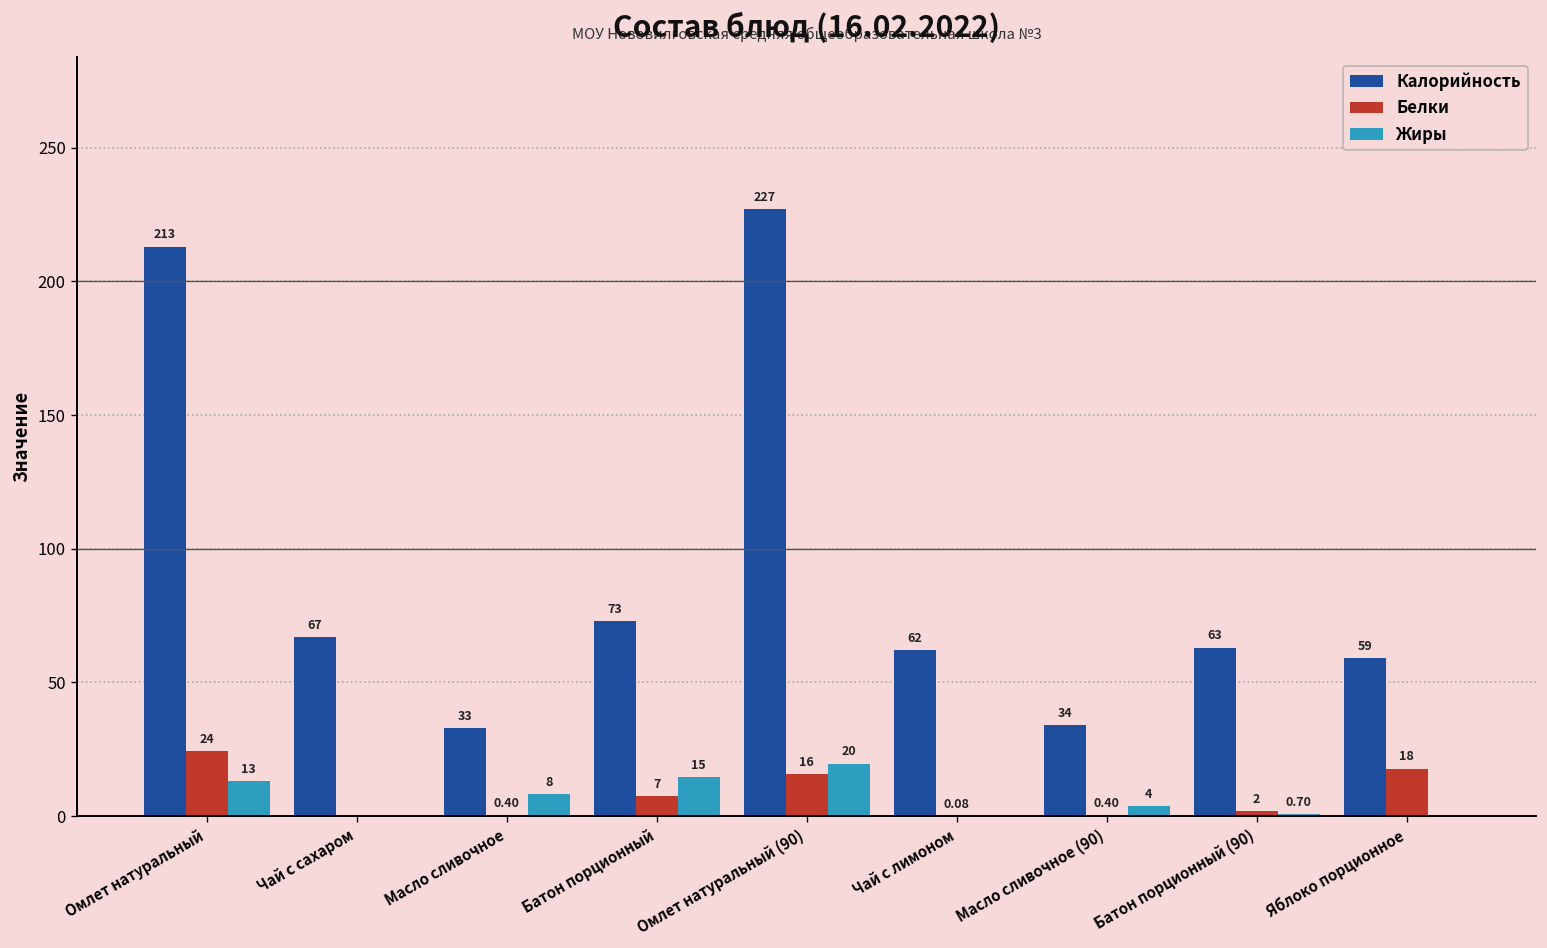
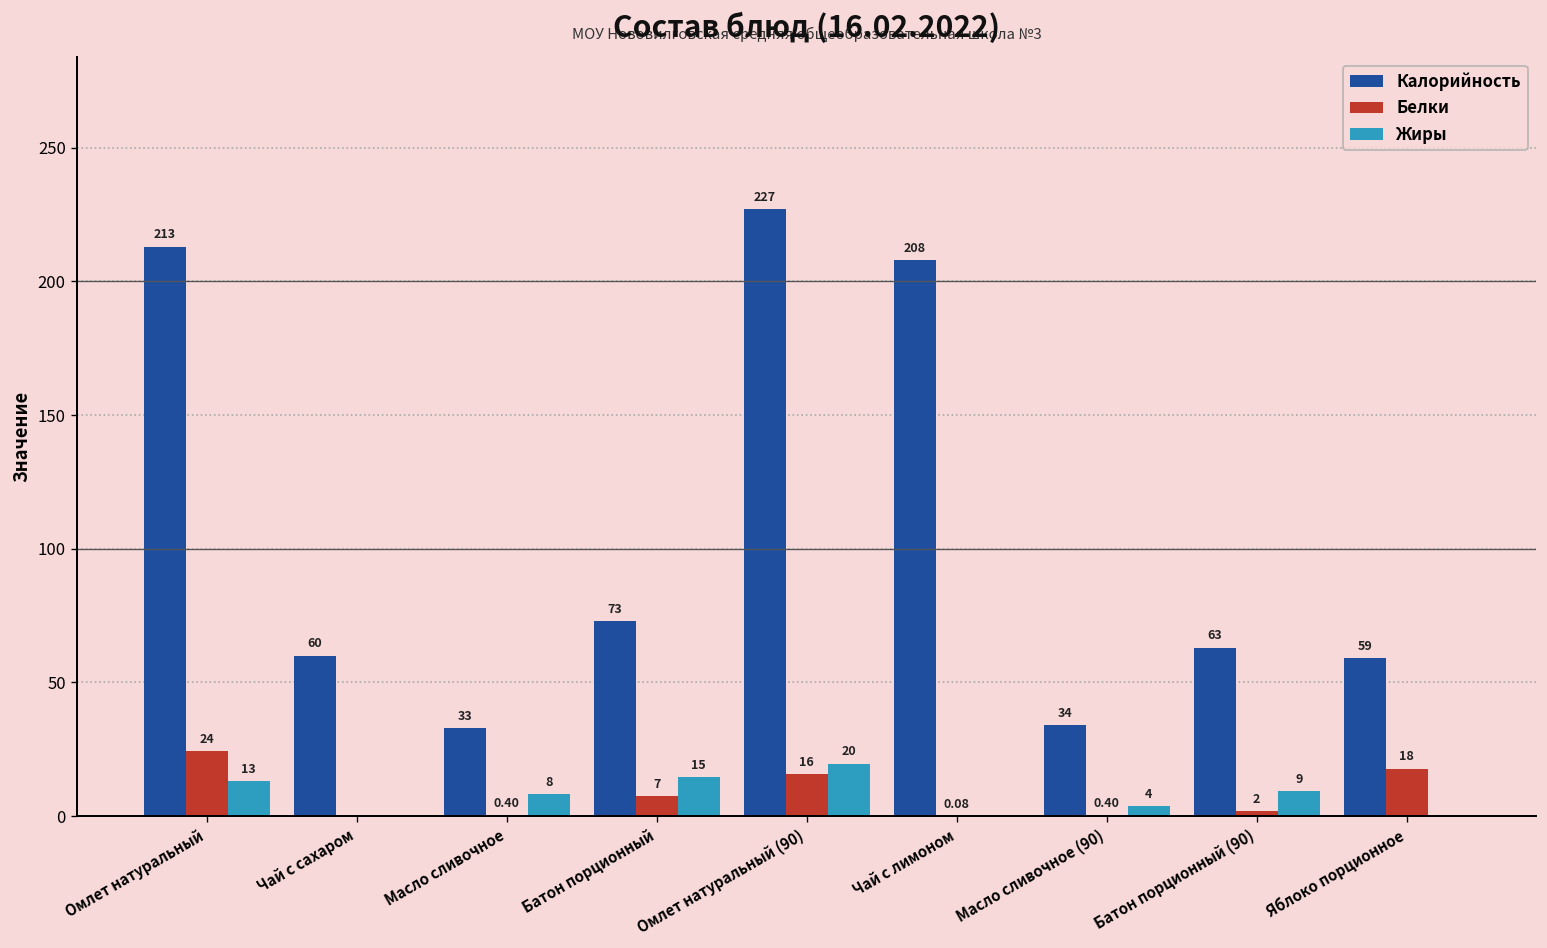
  {
    "Калорийность": {
      "Омлет натуральный": 213,
-     "Чай с сахаром": 67,
+     "Чай с сахаром": 60,
      "Масло сливочное": 33,
      "Батон порционный": 73,
      "Омлет натуральный (90)": 227,
-     "Чай с лимоном": 62,
+     "Чай с лимоном": 208,
      "Масло сливочное (90)": 34,
      "Батон порционный (90)": 63,
      "Яблоко порционное": 59
    },
    "Белки": {
      "Омлет натуральный": 24,
      "Масло сливочное": 0.40,
      "Батон порционный": 7,
      "Омлет натуральный (90)": 16,
      "Чай с лимоном": 0.08,
      "Масло сливочное (90)": 0.40,
      "Батон порционный (90)": 2,
      "Яблоко порционное": 18
    },
    "Жиры": {
      "Омлет натуральный": 13,
      "Масло сливочное": 8,
      "Батон порционный": 15,
      "Омлет натуральный (90)": 20,
      "Масло сливочное (90)": 4,
-     "Батон порционный (90)": 0.70
+     "Батон порционный (90)": 9
    }
  }
